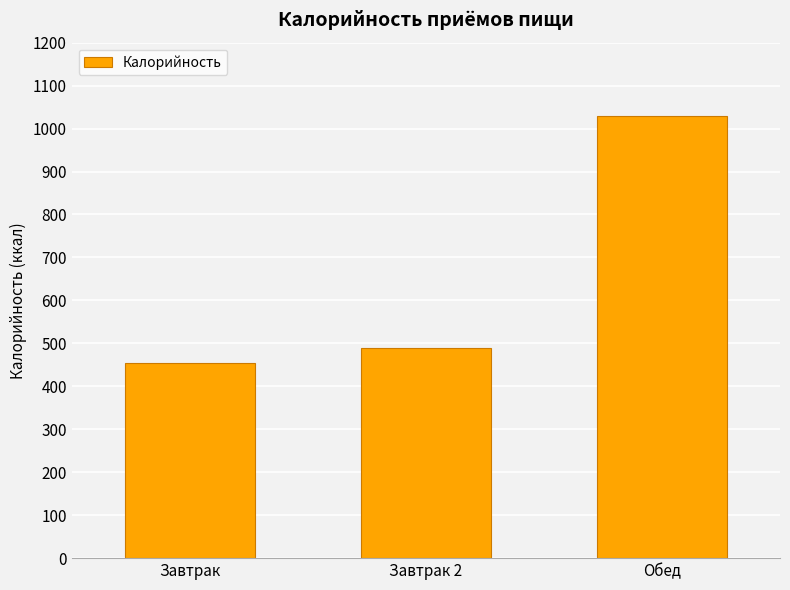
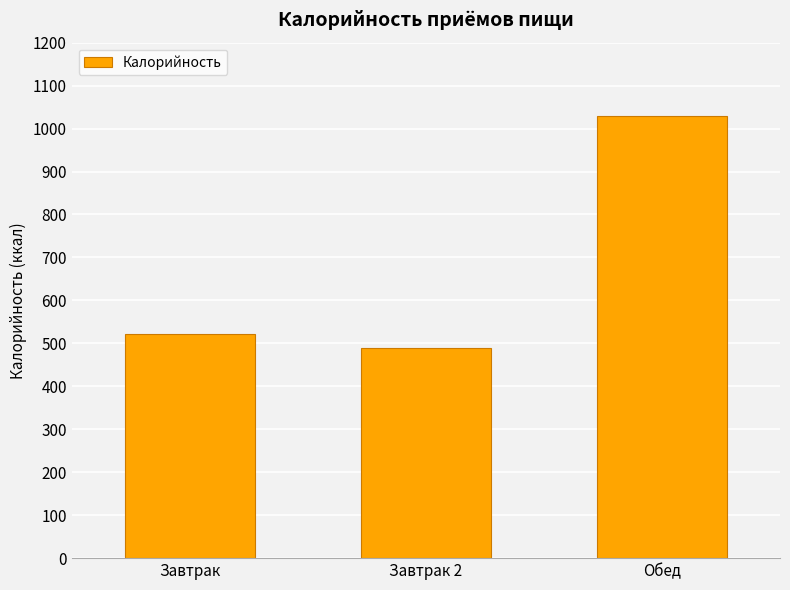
  {
-   "Завтрак": 450,
+   "Завтрак": 520,
    "Завтрак 2": 490,
    "Обед": 1030
  }
